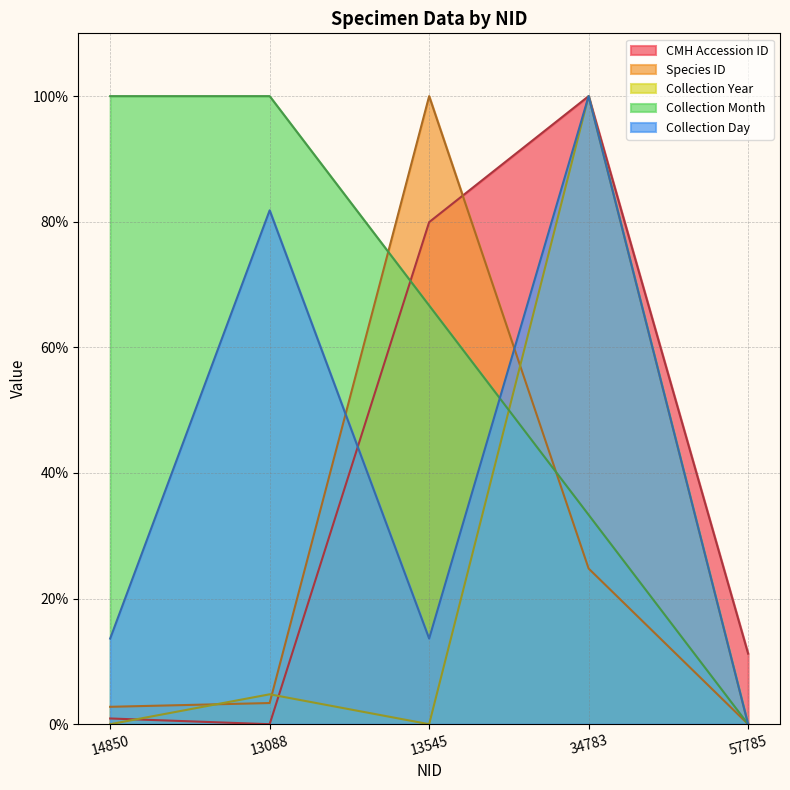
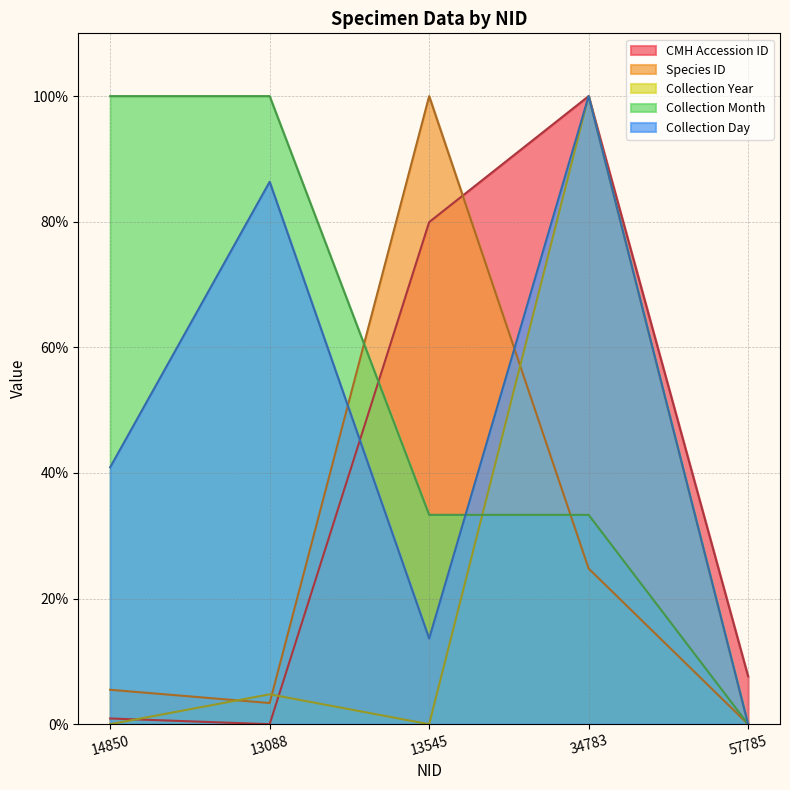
  {
    "CMH Accession ID": {
      "14850": "1%",
      "13088": "0%",
      "13545": "80%",
-     "57785": "11%"
+     "57785": "8%"
    },
    "Species ID": {
-     "14850": "3%",
+     "14850": "5%",
      "13088": "3%",
      "13545": "100%",
      "34783": "25%"
    },
    "Collection Year": {
      "14850": "0%",
      "13088": "5%",
      "13545": "0%"
    },
    "Collection Month": {
      "14850": "100%",
      "13088": "100%",
-     "13545": "67%",
+     "13545": "33%",
      "34783": "33%"
    },
    "Collection Day": {
-     "14850": "14%",
-     "13088": "82%",
+     "14850": "41%",
+     "13088": "86%",
      "13545": "14%"
    }
  }
